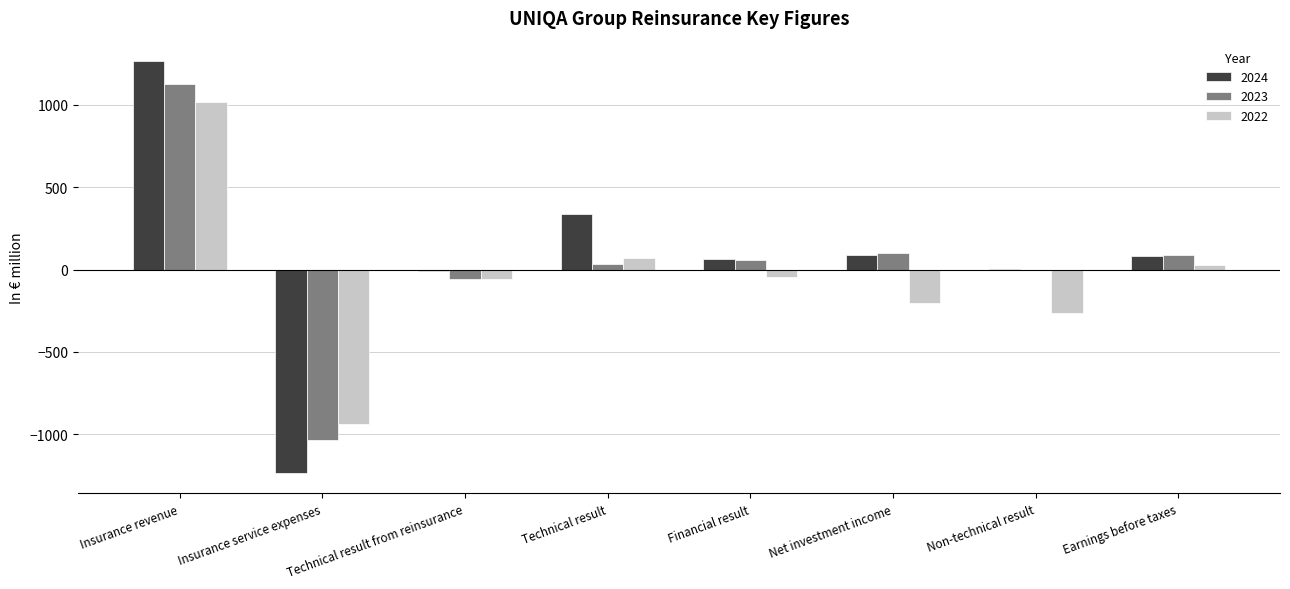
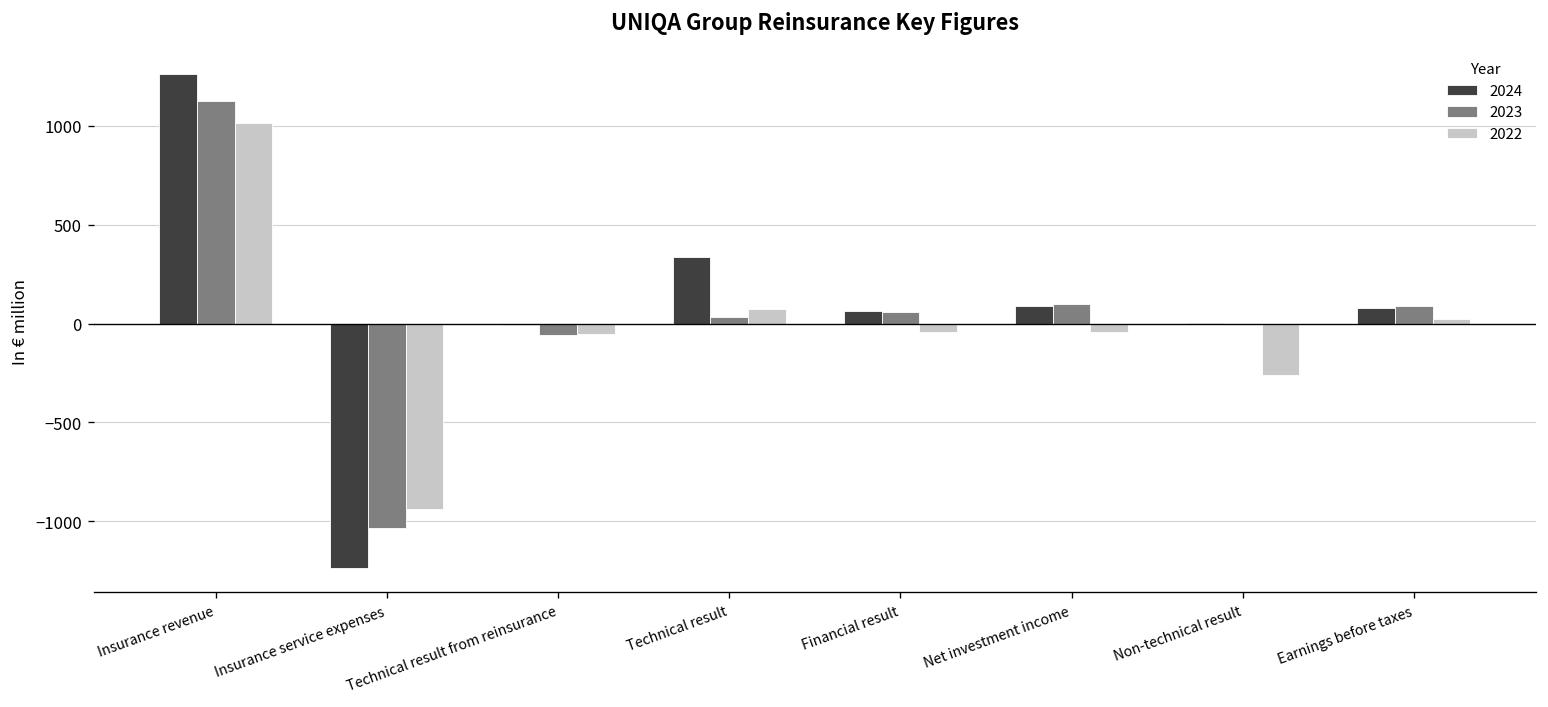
  {
    "2024": {
      "Insurance revenue": 1260,
      "Insurance service expenses": -1230,
      "Technical result": 340,
      "Financial result": 60,
      "Net investment income": 90,
      "Earnings before taxes": 80
    },
    "2023": {
      "Insurance revenue": 1120,
      "Insurance service expenses": -1030,
      "Technical result from reinsurance": -60,
      "Technical result": 30,
      "Financial result": 60,
      "Net investment income": 100,
      "Earnings before taxes": 90
    },
    "2022": {
      "Insurance revenue": 1020,
      "Insurance service expenses": -940,
      "Technical result from reinsurance": -50,
      "Technical result": 70,
      "Financial result": -40,
-     "Net investment income": -200,
+     "Net investment income": -40,
      "Non-technical result": -260,
      "Earnings before taxes": 20
    }
  }
